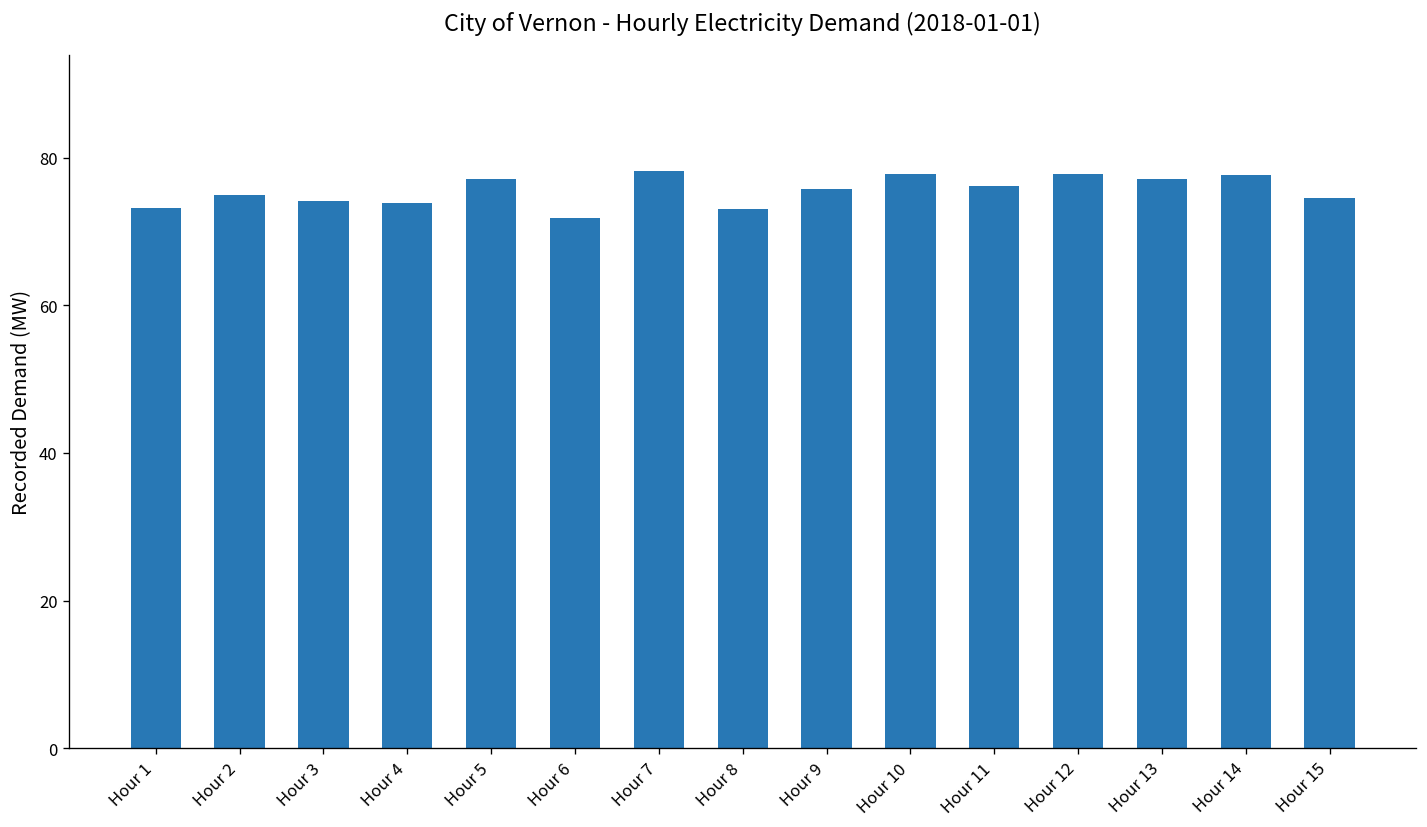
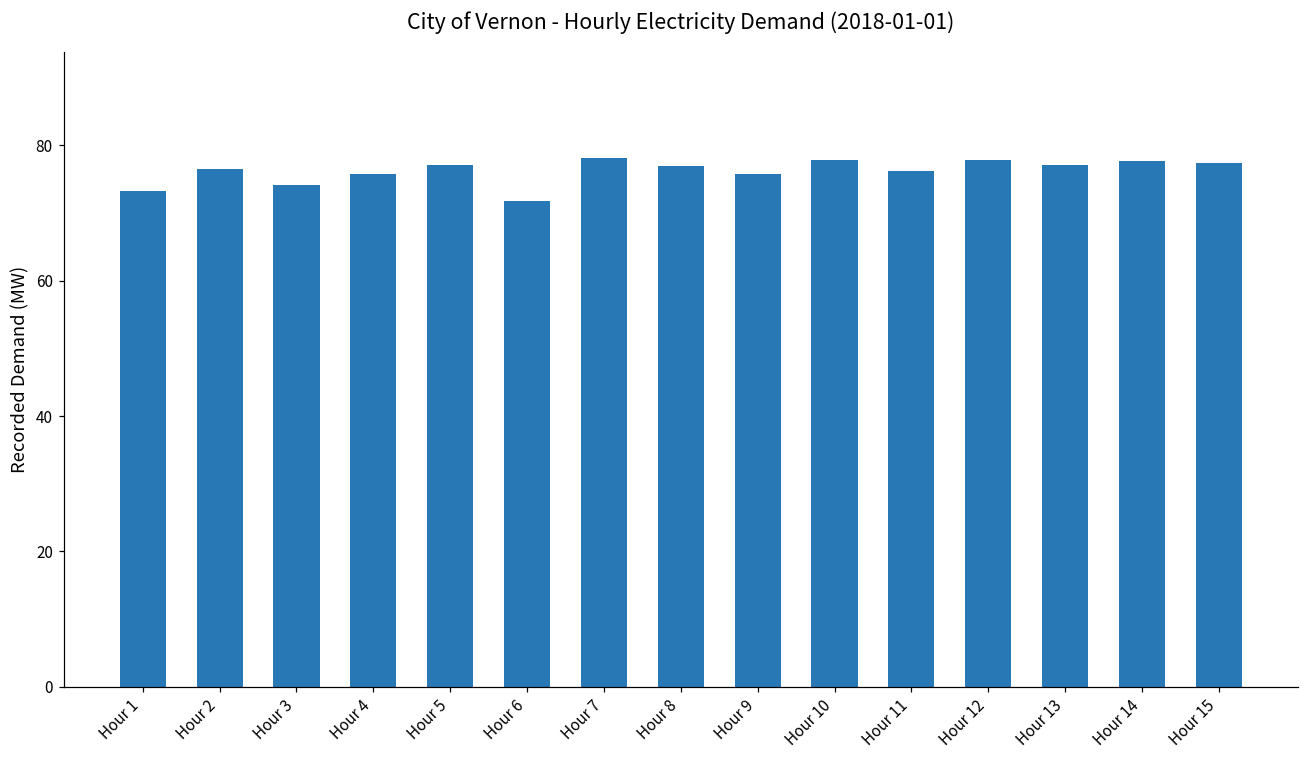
  {
    "Hour 1": 73,
-   "Hour 2": 75,
+   "Hour 2": 76,
    "Hour 3": 74,
-   "Hour 4": 74,
+   "Hour 4": 76,
    "Hour 5": 77,
    "Hour 6": 72,
    "Hour 7": 78,
-   "Hour 8": 73,
+   "Hour 8": 77,
    "Hour 9": 76,
    "Hour 10": 78,
    "Hour 11": 76,
    "Hour 12": 78,
    "Hour 13": 77,
    "Hour 14": 78,
-   "Hour 15": 75
+   "Hour 15": 77
  }
